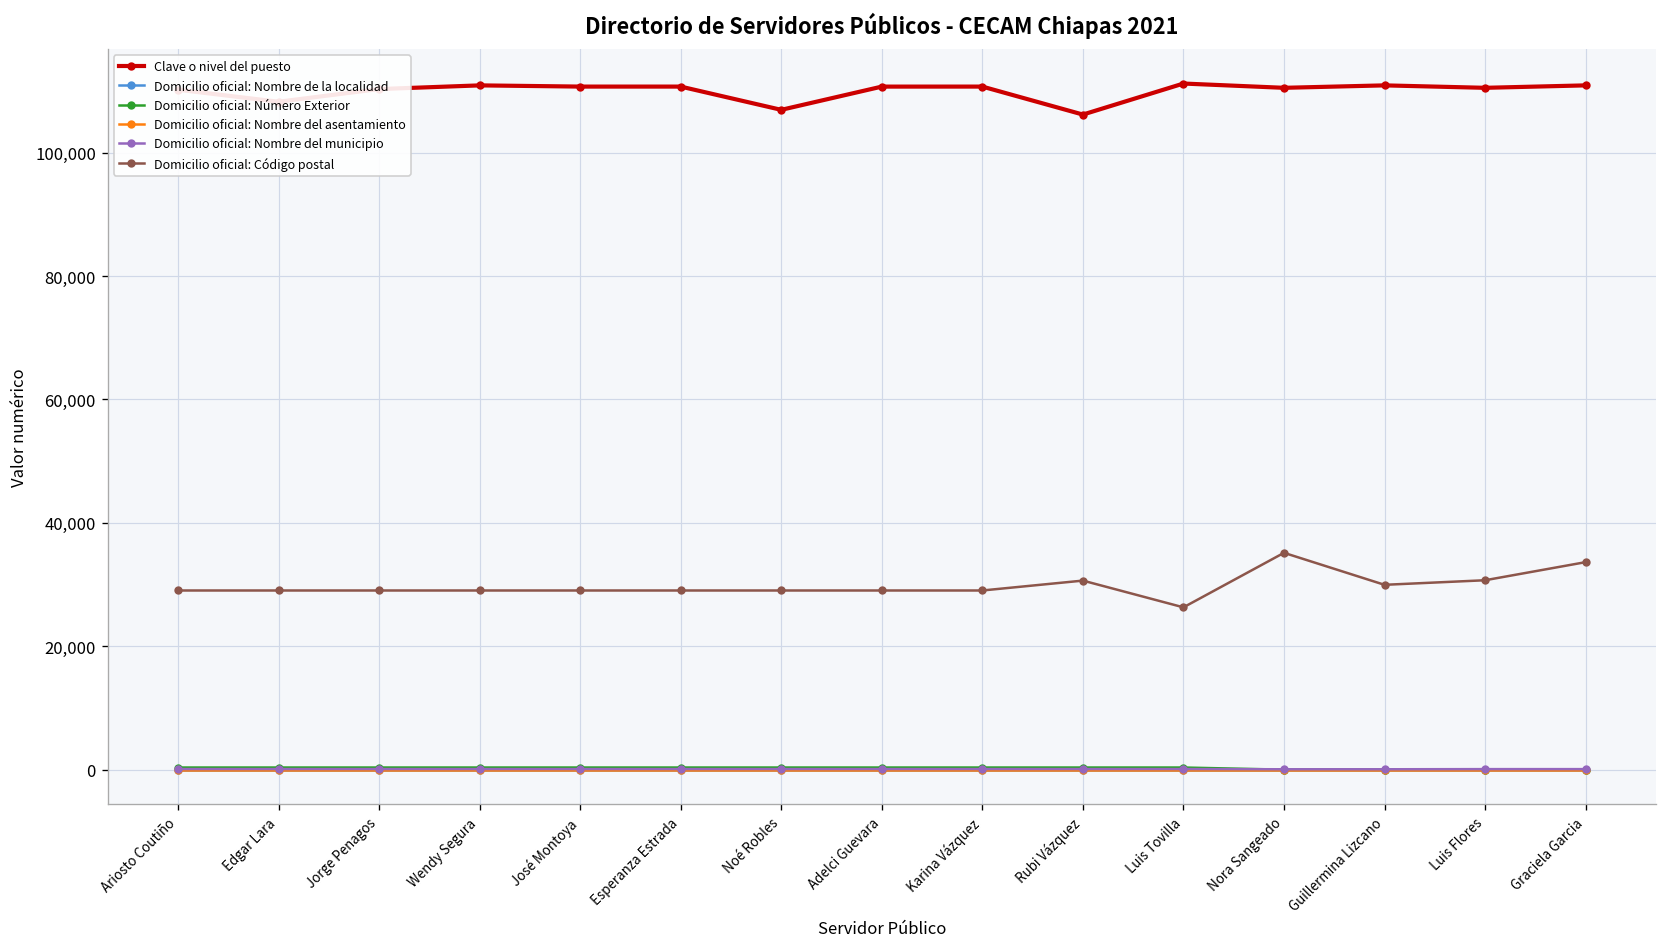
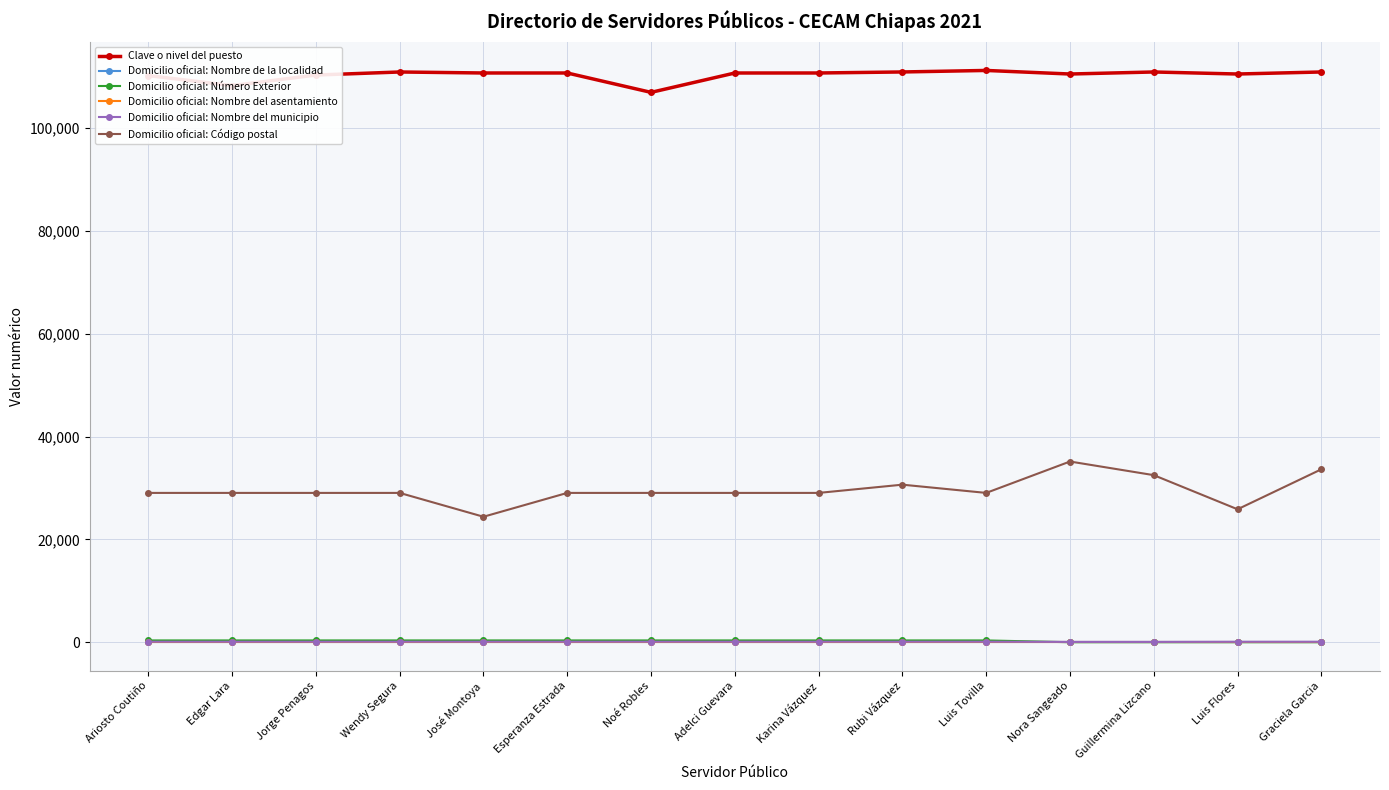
  {
    "Clave o nivel del puesto": {
      "Wendy Segura": "111,000",
      "José Montoya": "111,000",
      "Esperanza Estrada": "111,000",
      "Noé Robles": "107,000",
      "Adelci Guevara": "111,000",
      "Karina Vázquez": "111,000",
-     "Rubi Vázquez": "106,000",
+     "Rubi Vázquez": "111,000",
      "Luis Tovilla": "111,000",
      "Nora Sangeado": "111,000",
      "Guillermina Lizcano": "111,000",
      "Luis Flores": "111,000",
      "Graciela Garcia": "111,000"
    },
    "Domicilio oficial: Código postal": {
      "Ariosto Coutiño": "29,000",
      "Edgar Lara": "29,000",
      "Jorge Penagos": "29,000",
      "Wendy Segura": "29,000",
-     "José Montoya": "29,000",
+     "José Montoya": "24,000",
      "Esperanza Estrada": "29,000",
      "Noé Robles": "29,000",
      "Adelci Guevara": "29,000",
      "Karina Vázquez": "29,000",
      "Rubi Vázquez": "31,000",
-     "Luis Tovilla": "26,000",
+     "Luis Tovilla": "29,000",
      "Nora Sangeado": "35,000",
-     "Guillermina Lizcano": "30,000",
-     "Luis Flores": "31,000",
+     "Guillermina Lizcano": "32,000",
+     "Luis Flores": "26,000",
      "Graciela Garcia": "34,000"
    }
  }
